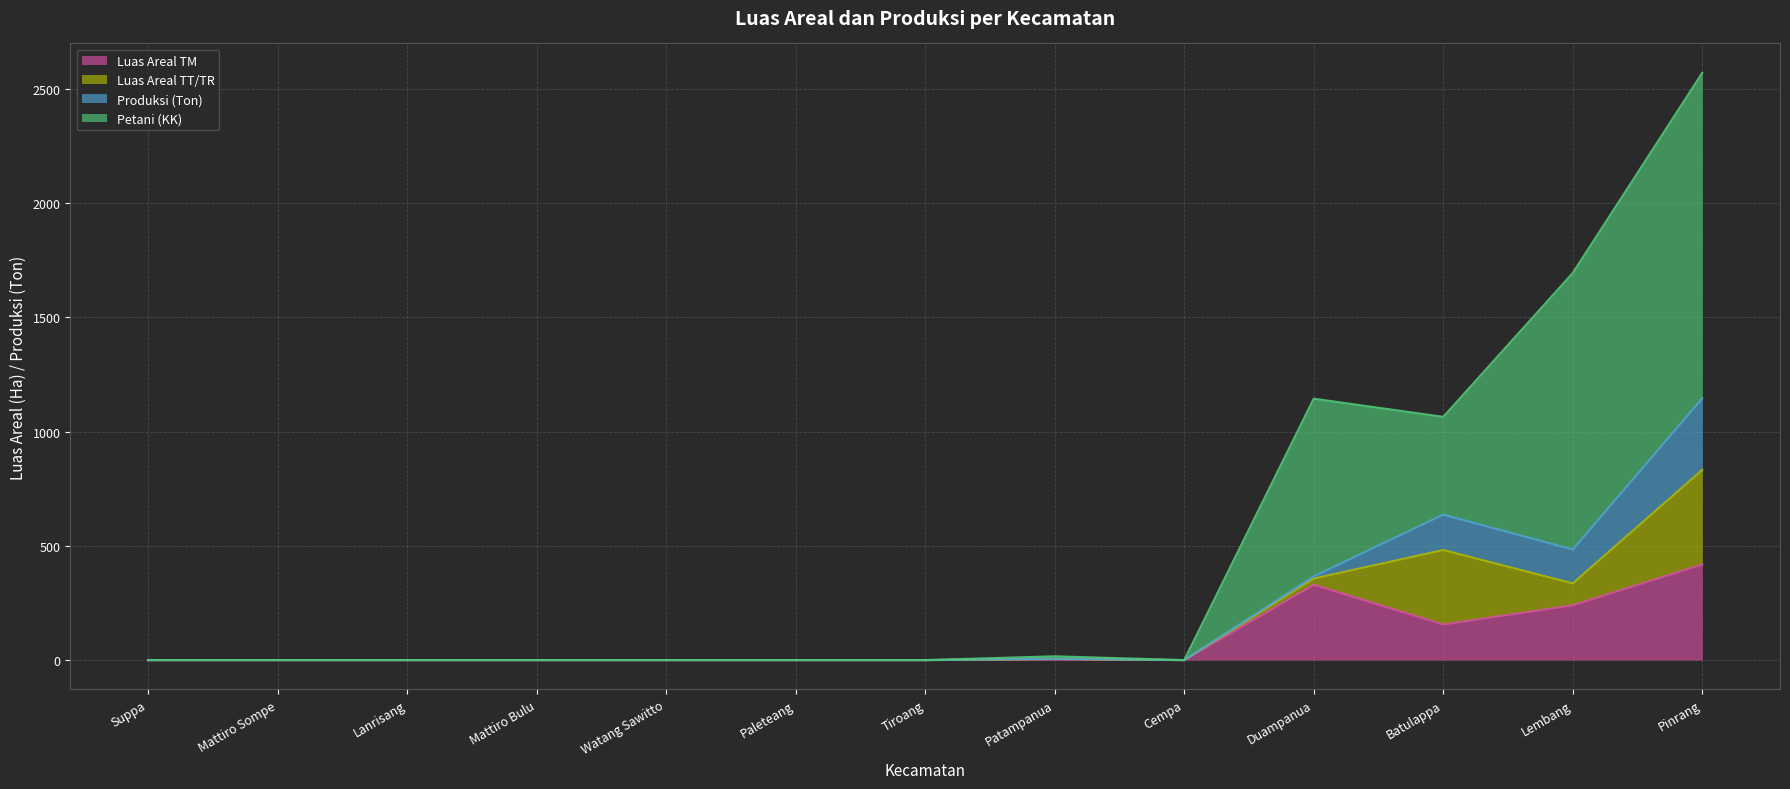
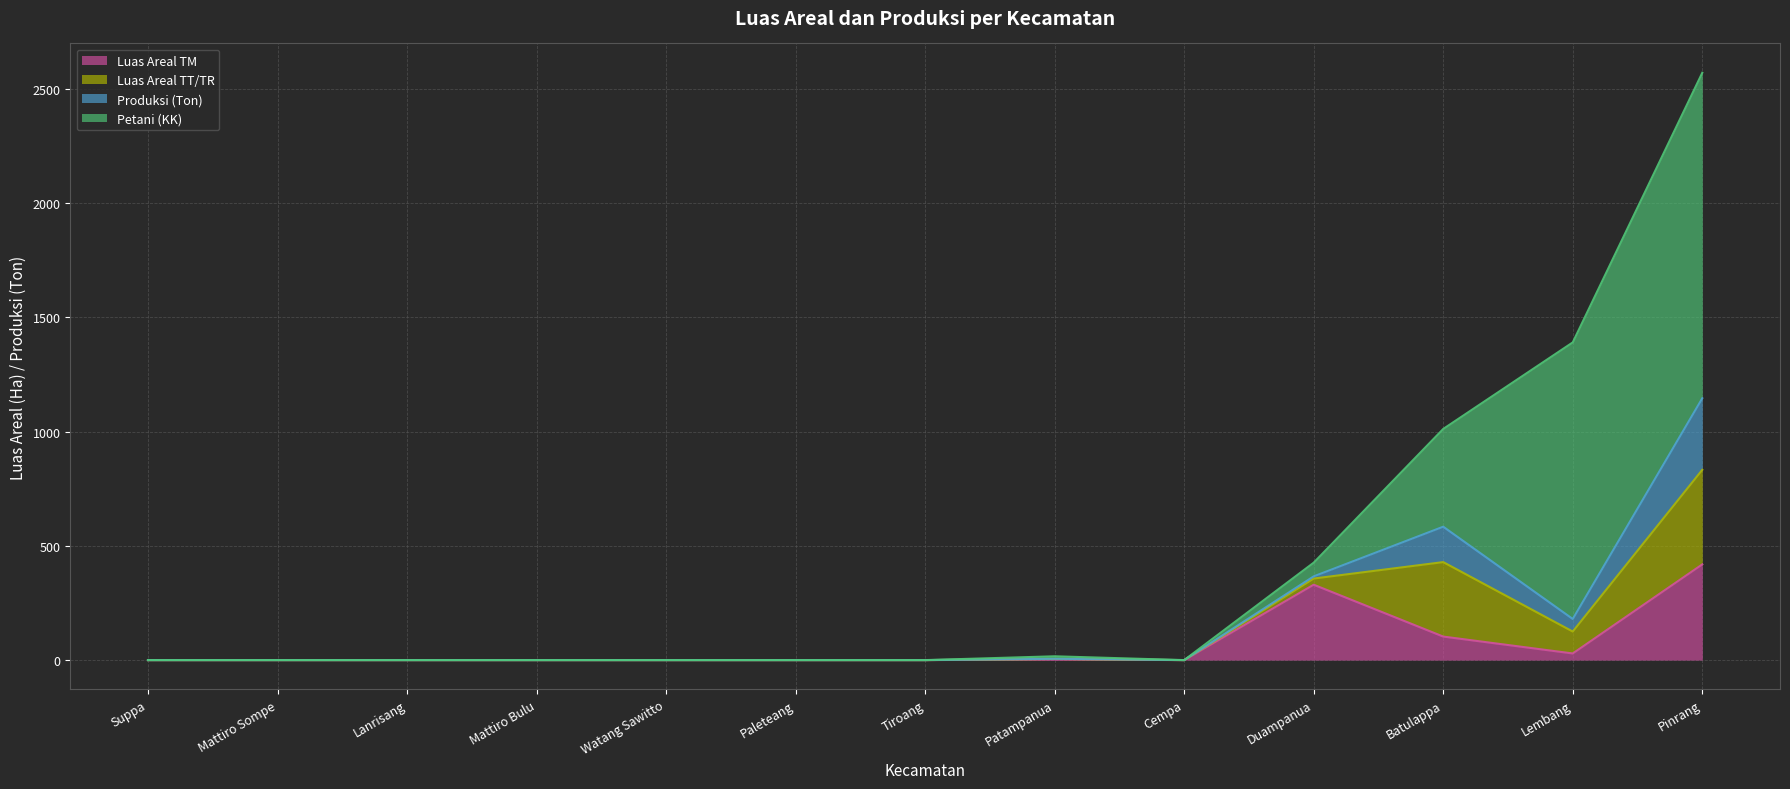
  {
    "Luas Areal TM": {
      "Duampanua": 330,
-     "Batulappa": 160,
-     "Lembang": 240,
+     "Batulappa": 100,
+     "Lembang": 30,
      "Pinrang": 420
    },
    "Luas Areal TT/TR": {
      "Batulappa": 330,
      "Lembang": 100,
      "Pinrang": 410
    },
    "Produksi (Ton)": {
      "Batulappa": 160,
-     "Lembang": 150,
+     "Lembang": 60,
      "Pinrang": 310
    },
    "Petani (KK)": {
-     "Duampanua": 780,
+     "Duampanua": 60,
      "Batulappa": 430,
      "Lembang": 1210,
      "Pinrang": 1430
    }
  }
